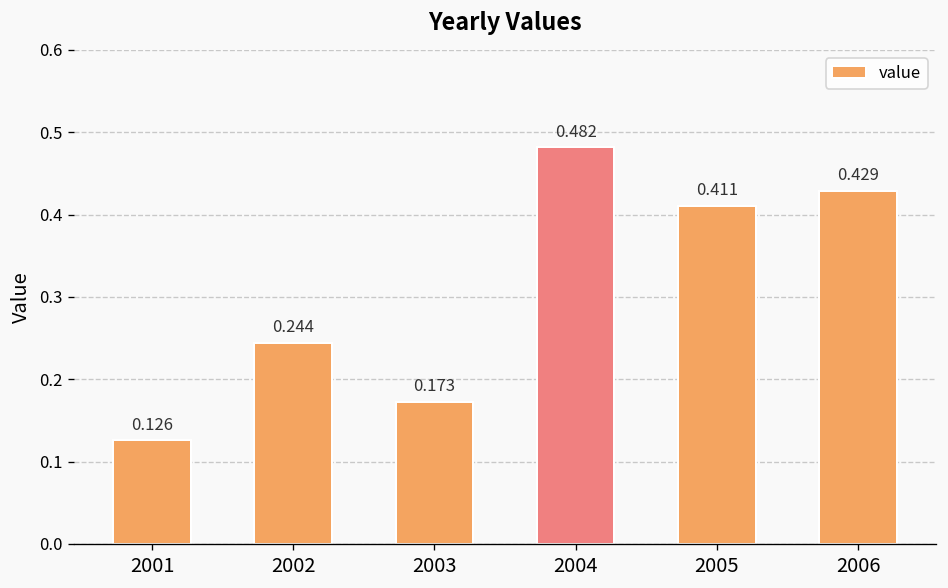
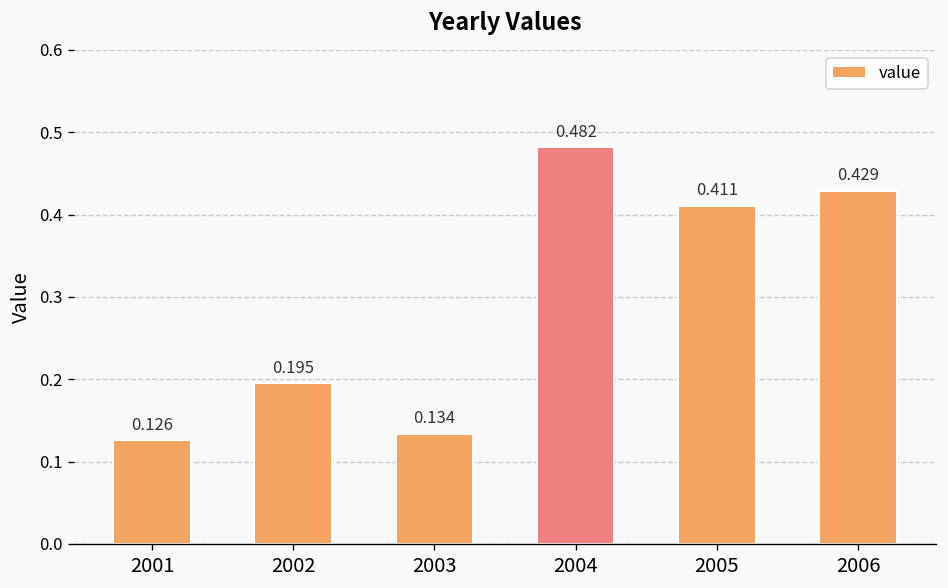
  {
    "2001": 0.126,
-   "2002": 0.244,
-   "2003": 0.173,
+   "2002": 0.195,
+   "2003": 0.134,
    "2004": 0.482,
    "2005": 0.411,
    "2006": 0.429
  }
